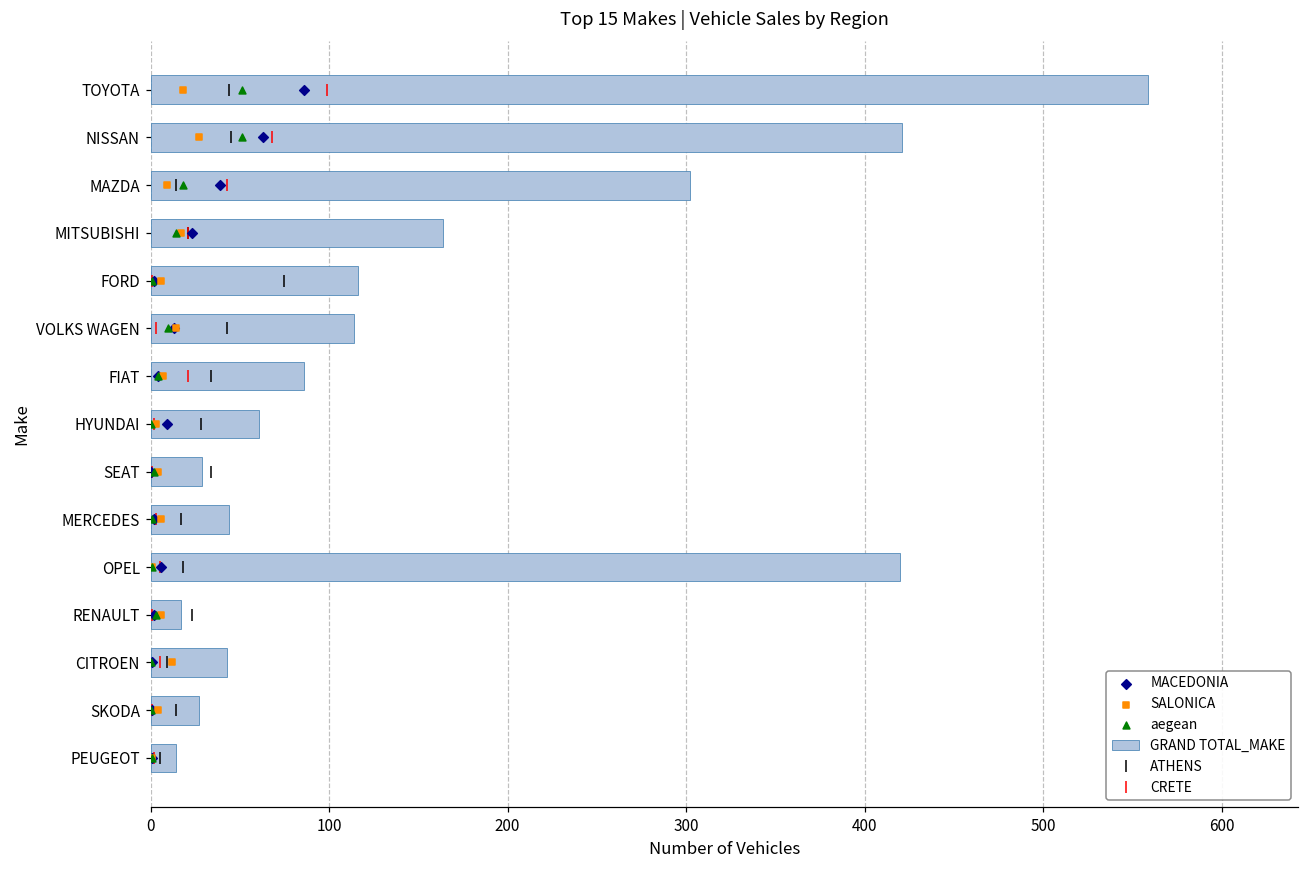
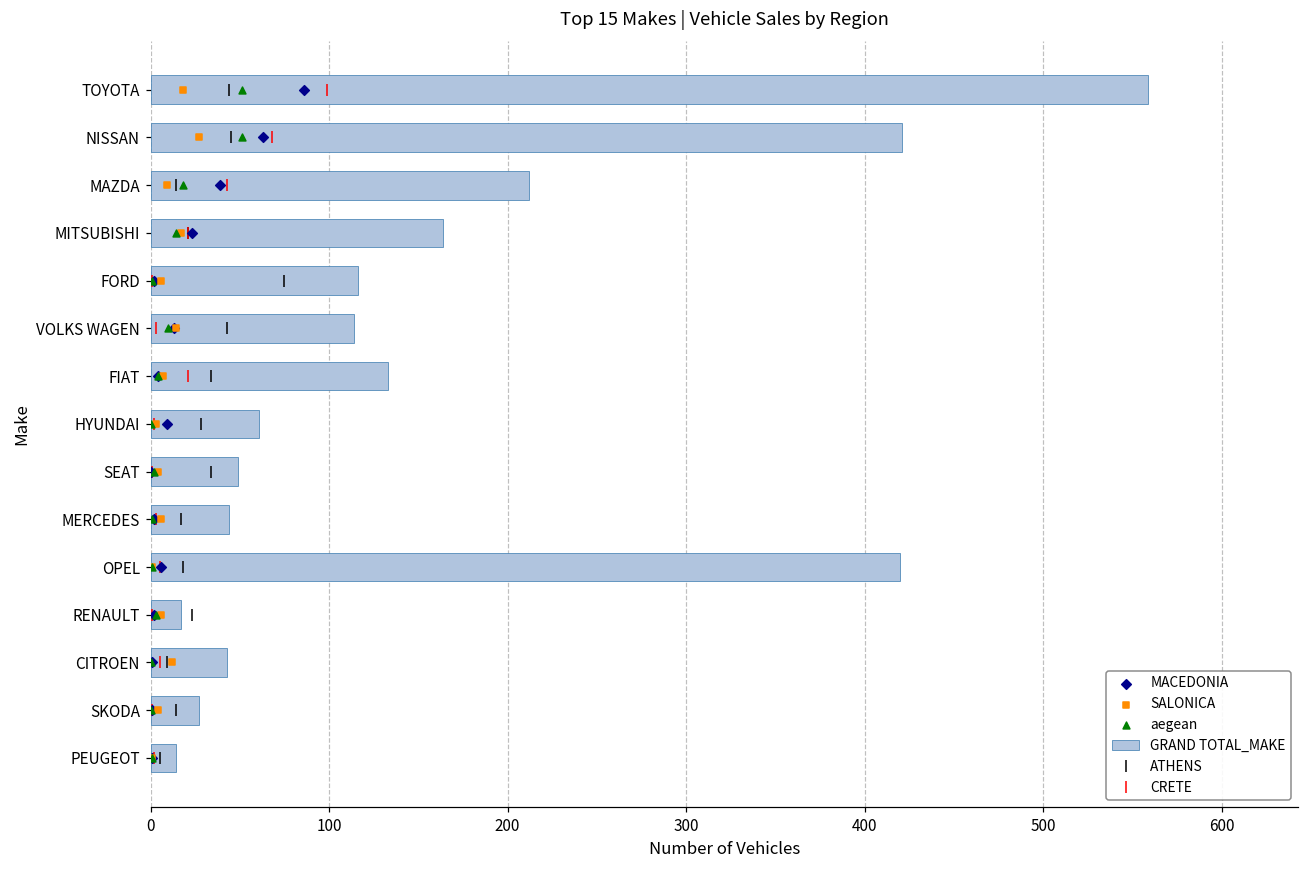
  {
    "GRAND TOTAL_MAKE": {
      "TOYOTA": 559,
      "NISSAN": 421,
-     "MAZDA": 302,
+     "MAZDA": 212,
      "MITSUBISHI": 164,
      "FORD": 116,
      "VOLKS WAGEN": 114,
-     "FIAT": 86,
+     "FIAT": 133,
      "HYUNDAI": 61,
-     "SEAT": 29,
+     "SEAT": 49,
      "MERCEDES": 44,
      "OPEL": 420,
      "RENAULT": 17,
      "CITROEN": 43,
      "SKODA": 27,
      "PEUGEOT": 14
    }
  }
